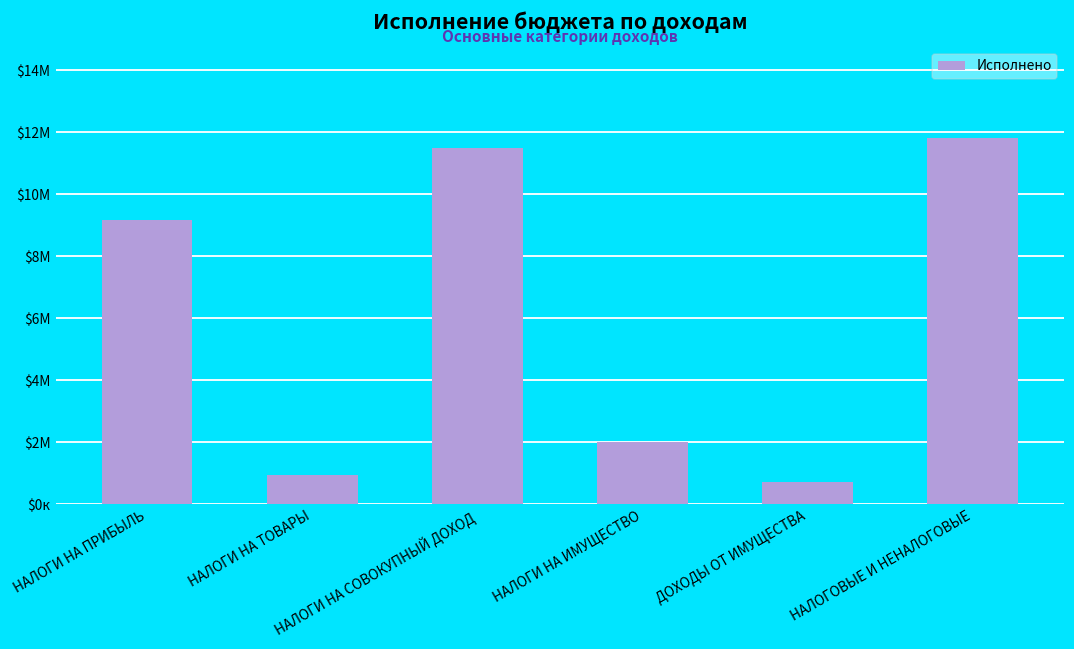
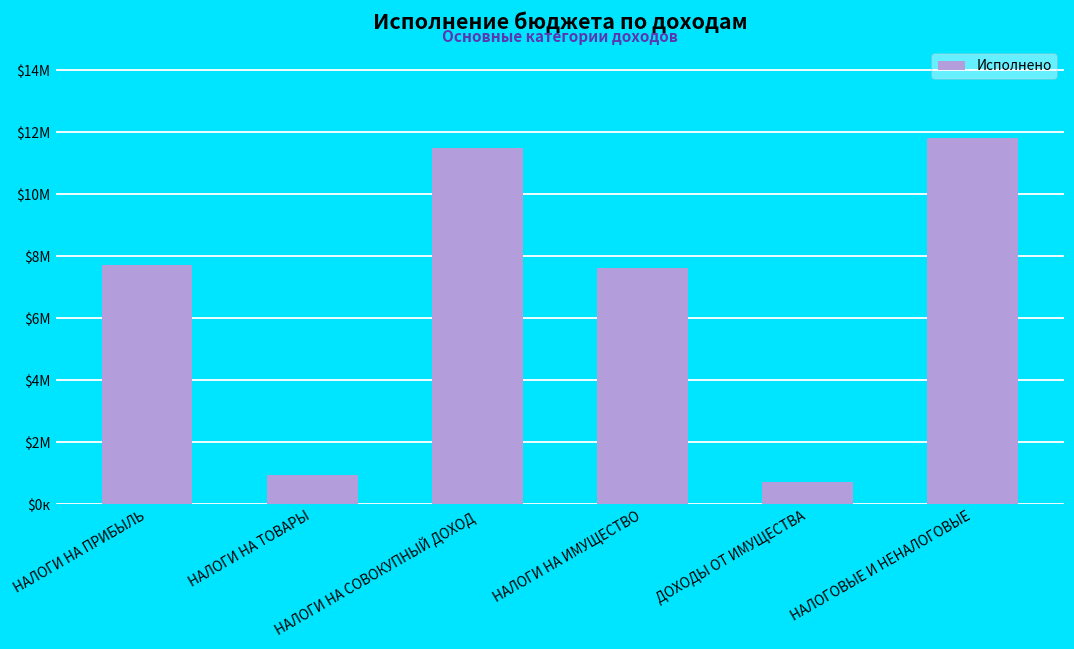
  {
-   "НАЛОГИ НА ПРИБЫЛЬ": "$9.2М",
+   "НАЛОГИ НА ПРИБЫЛЬ": "$7.7М",
    "НАЛОГИ НА ТОВАРЫ": "$0.9М",
    "НАЛОГИ НА СОВОКУПНЫЙ ДОХОД": "$11.5М",
-   "НАЛОГИ НА ИМУЩЕСТВО": "$2.0М",
+   "НАЛОГИ НА ИМУЩЕСТВО": "$7.6М",
    "ДОХОДЫ ОТ ИМУЩЕСТВА": "$0.7М",
    "НАЛОГОВЫЕ И НЕНАЛОГОВЫЕ": "$11.8М"
  }
